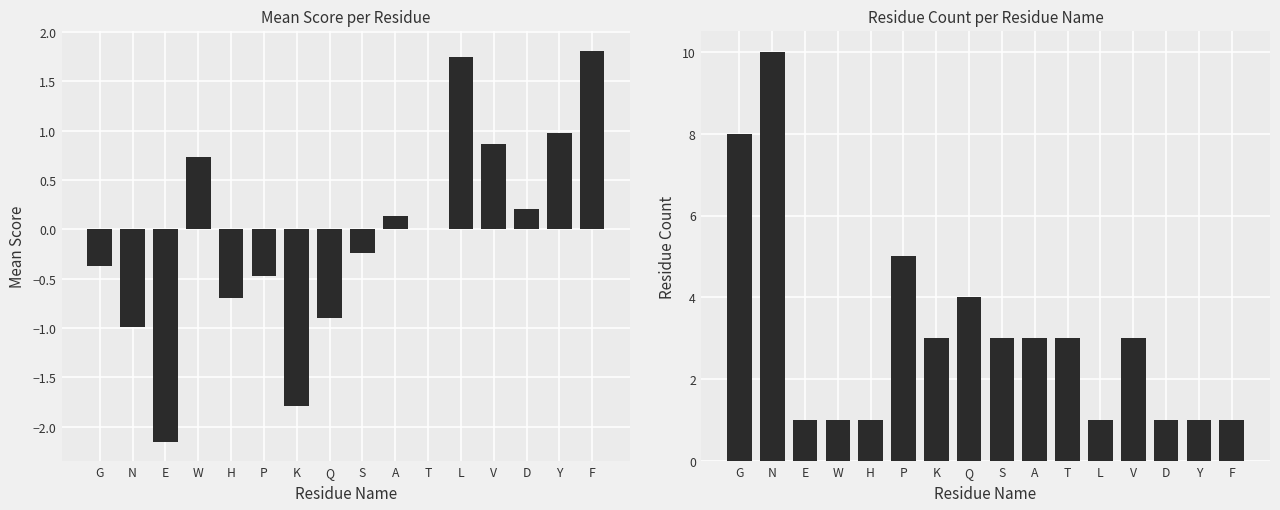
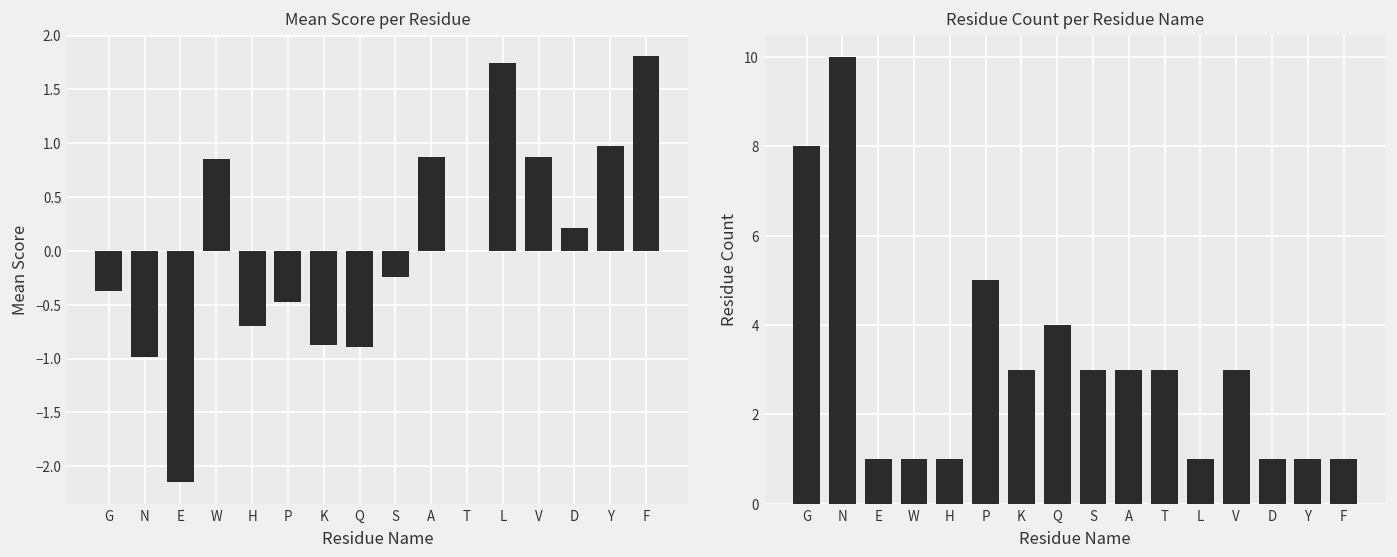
  {
    "Mean Score per Residue": {
      "G": -0.4,
      "N": -1.0,
      "E": -2.2,
-     "W": 0.7,
+     "W": 0.9,
      "H": -0.7,
      "P": -0.5,
-     "K": -1.8,
+     "K": -0.9,
      "Q": -0.9,
      "S": -0.2,
-     "A": 0.1,
+     "A": 0.9,
      "T": 0.0,
      "L": 1.7,
      "V": 0.9,
      "D": 0.2,
      "Y": 1.0,
      "F": 1.8
    },
    "Residue Count per Residue Name": {
      "G": 8.0,
      "N": 10.0,
      "E": 1.0,
      "W": 1.0,
      "H": 1.0,
      "P": 5.0,
      "K": 3.0,
      "Q": 4.0,
      "S": 3.0,
      "A": 3.0,
      "T": 3.0,
      "L": 1.0,
      "V": 3.0,
      "D": 1.0,
      "Y": 1.0,
      "F": 1.0
    }
  }
